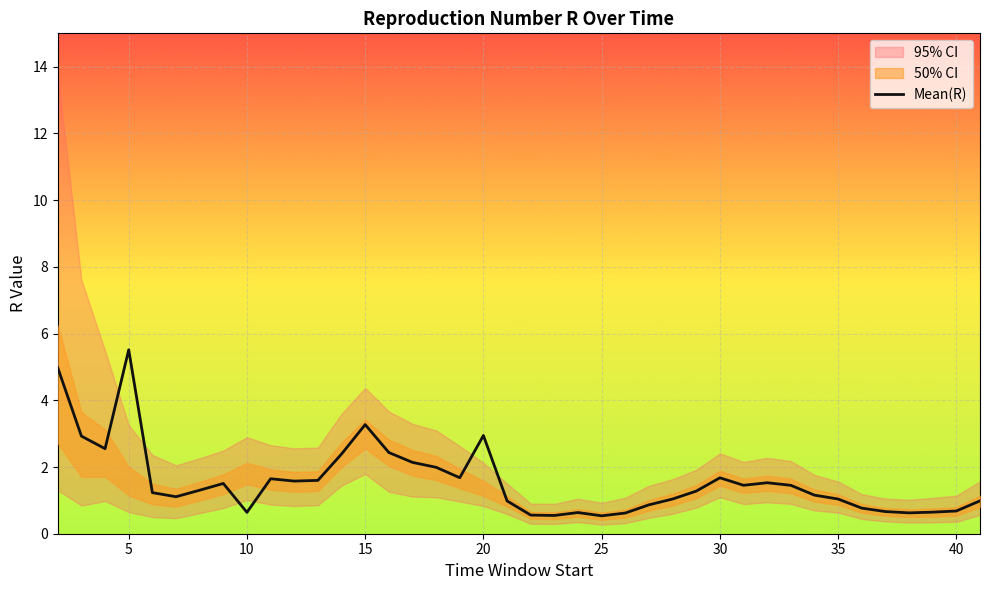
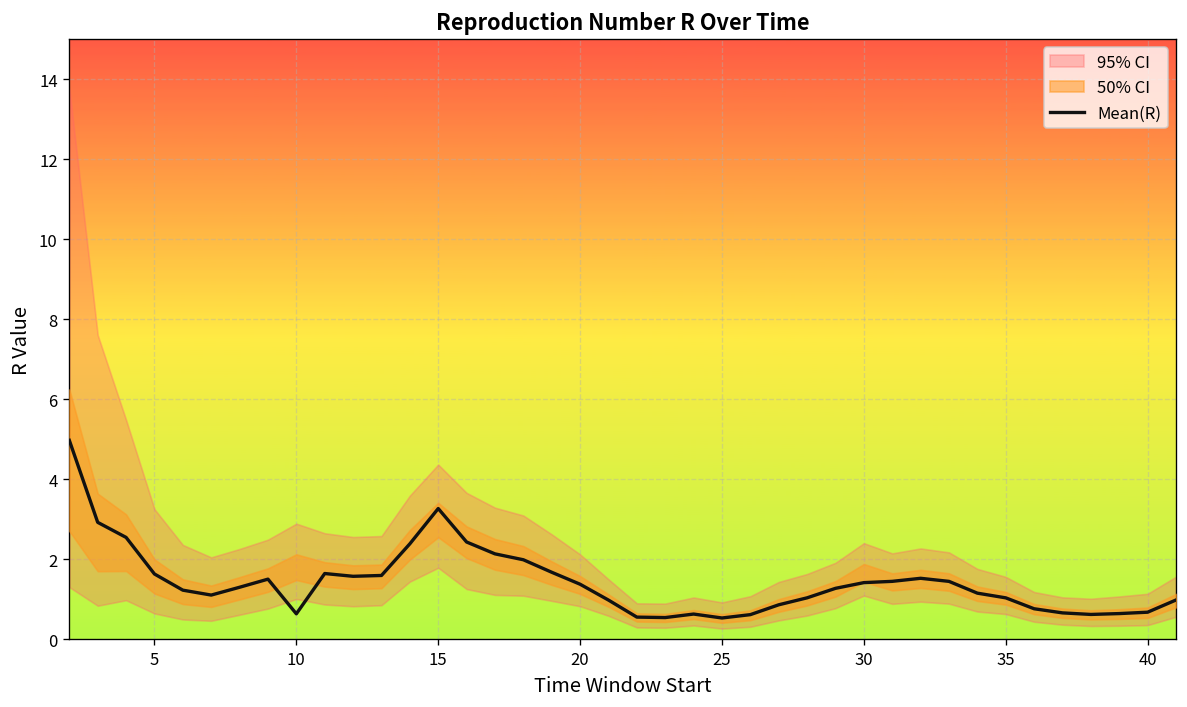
  {
    "Mean(R)": {
-     "5": 5.5,
+     "5": 1.6,
      "10": 0.6,
      "15": 3.3,
-     "20": 2.9,
+     "20": 1.4,
      "25": 0.5,
-     "30": 1.7,
+     "30": 1.4,
      "35": 1.0,
      "40": 0.7
    }
  }
